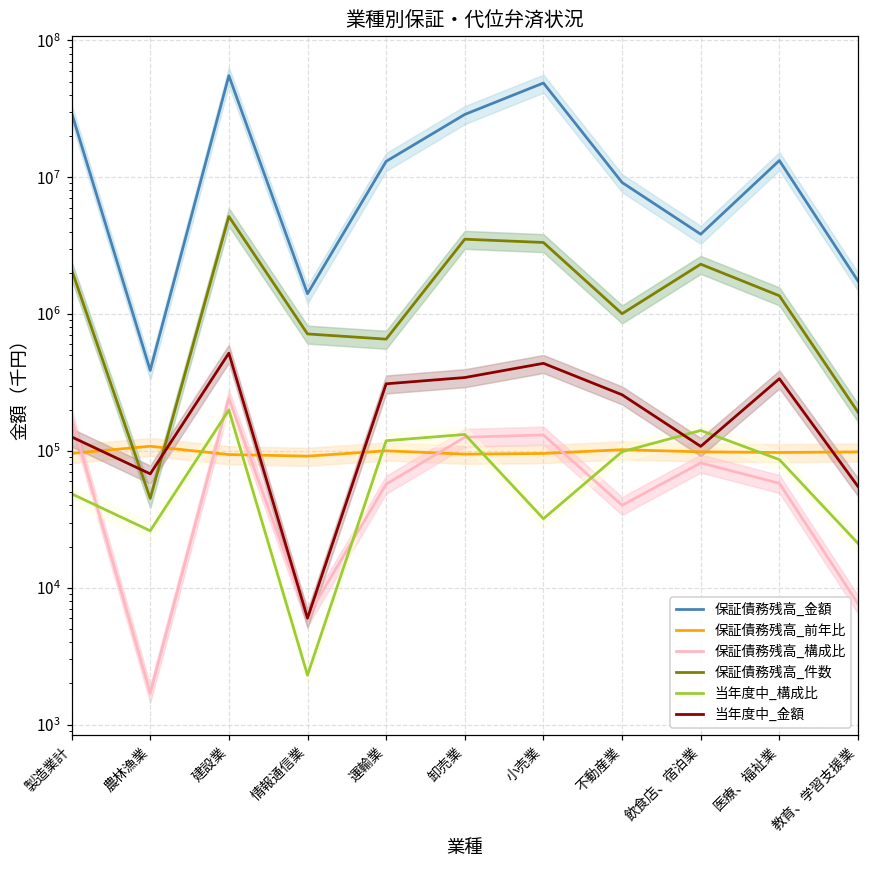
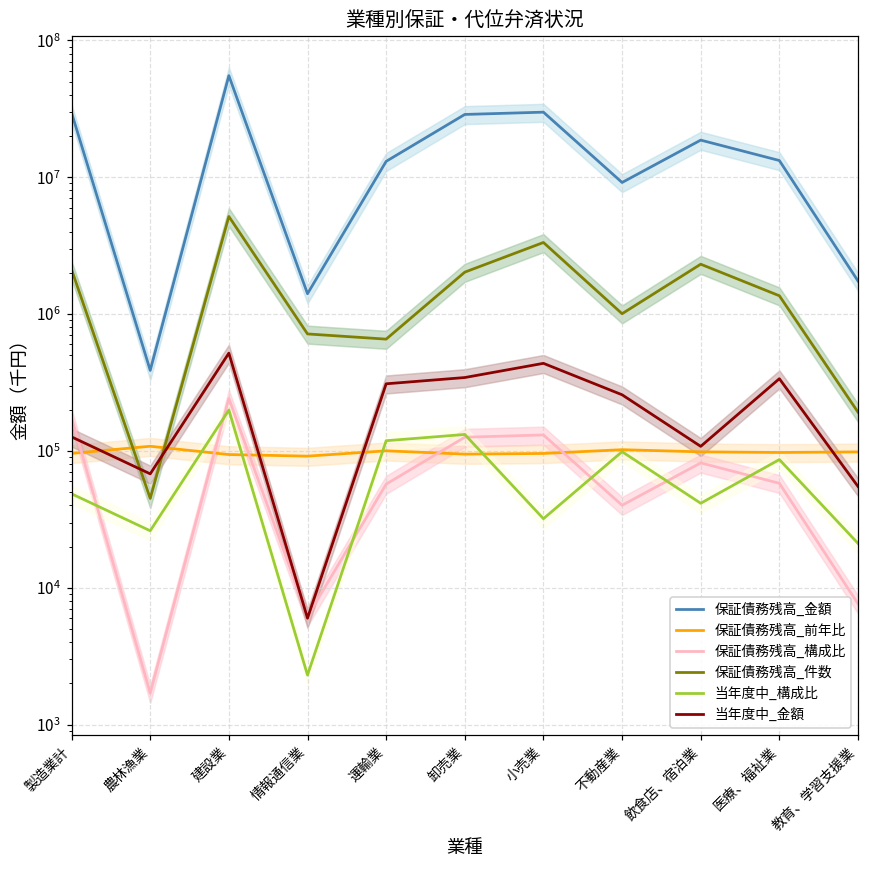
  {
    "保証債務残高_金額": {
      "製造業計": 30000000,
      "農林漁業": 390000,
      "建設業": 60000000,
      "情報通信業": 1400000,
      "運輸業": 13000000,
      "卸売業": 29000000,
-     "小売業": 49000000,
+     "小売業": 30000000,
      "不動産業": 9000000,
-     "飲食店、宿泊業": 3800000,
+     "飲食店、宿泊業": 19000000,
      "医療、福祉業": 13000000,
      "教育、学習支援業": 1700000
    },
    "保証債務残高_前年比": {
      "製造業計": 100000,
      "農林漁業": 110000,
      "建設業": 90000,
      "情報通信業": 90000,
      "運輸業": 100000,
      "卸売業": 90000,
      "小売業": 100000,
      "教育、学習支援業": 100000
    },
    "保証債務残高_件数": {
      "製造業計": 2100000,
      "農林漁業": 45000,
      "建設業": 5200000,
      "情報通信業": 700000,
      "運輸業": 700000,
-     "卸売業": 3500000,
+     "卸売業": 2000000,
      "小売業": 3300000,
      "不動産業": 1000000,
      "飲食店、宿泊業": 2300000,
      "医療、福祉業": 1400000,
      "教育、学習支援業": 190000
    },
    "当年度中_構成比": {
      "製造業計": 49000,
      "農林漁業": 26000,
      "建設業": 200000,
      "情報通信業": 2300,
      "小売業": 32000,
-     "飲食店、宿泊業": 140000,
+     "飲食店、宿泊業": 41000,
      "医療、福祉業": 90000,
      "教育、学習支援業": 21000
    },
    "当年度中_金額": {
      "製造業計": 130000,
      "農林漁業": 70000,
      "建設業": 520000,
      "運輸業": 310000,
      "卸売業": 340000,
      "小売業": 440000,
      "不動産業": 260000,
      "飲食店、宿泊業": 110000,
      "医療、福祉業": 340000,
      "教育、学習支援業": 60000
    }
  }
